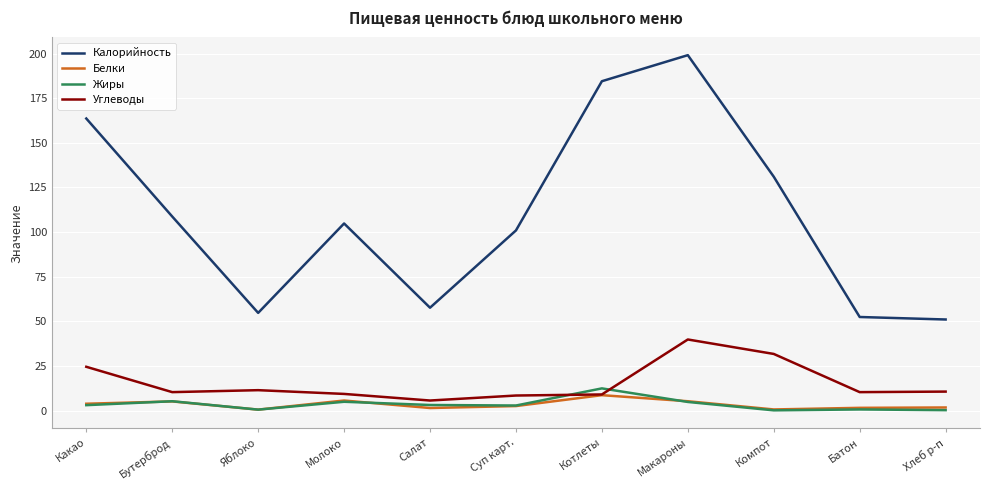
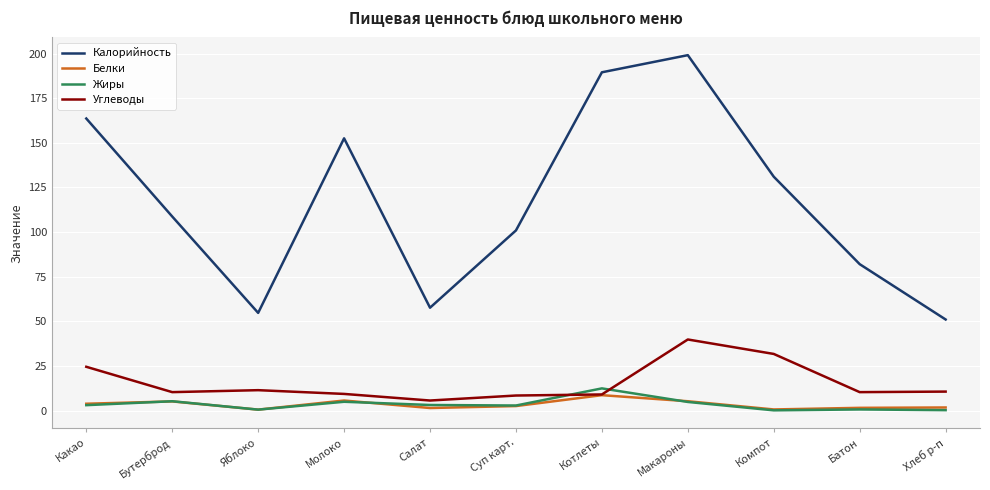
  {
    "Калорийность": {
      "Какао": 164,
      "Бутерброд": 109,
      "Яблоко": 55,
-     "Молоко": 105,
+     "Молоко": 153,
      "Салат": 58,
      "Суп карт.": 101,
-     "Котлеты": 185,
+     "Котлеты": 190,
      "Макароны": 199,
      "Компот": 131,
-     "Батон": 52,
+     "Батон": 82,
      "Хлеб р-п": 51
    },
    "Белки": {
      "Салат": 1,
      "Хлеб р-п": 2
    },
    "Жиры": {
      "Салат": 3,
      "Котлеты": 12,
      "Хлеб р-п": 0
    },
    "Углеводы": {
      "Какао": 25,
      "Бутерброд": 10,
      "Яблоко": 11,
      "Молоко": 9,
      "Салат": 6,
      "Суп карт.": 8,
      "Макароны": 40,
      "Компот": 32,
      "Батон": 10,
      "Хлеб р-п": 11
    }
  }
